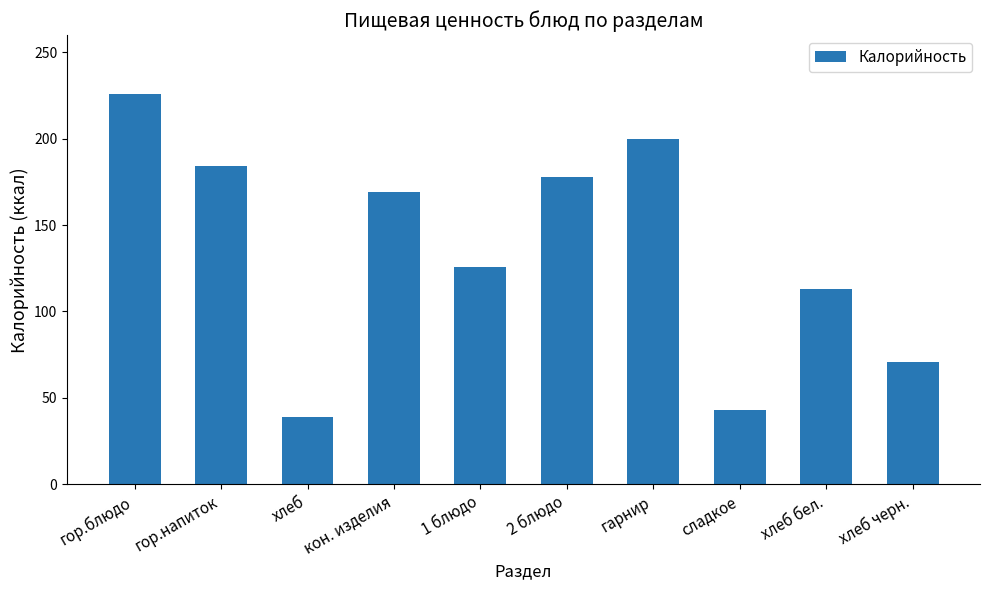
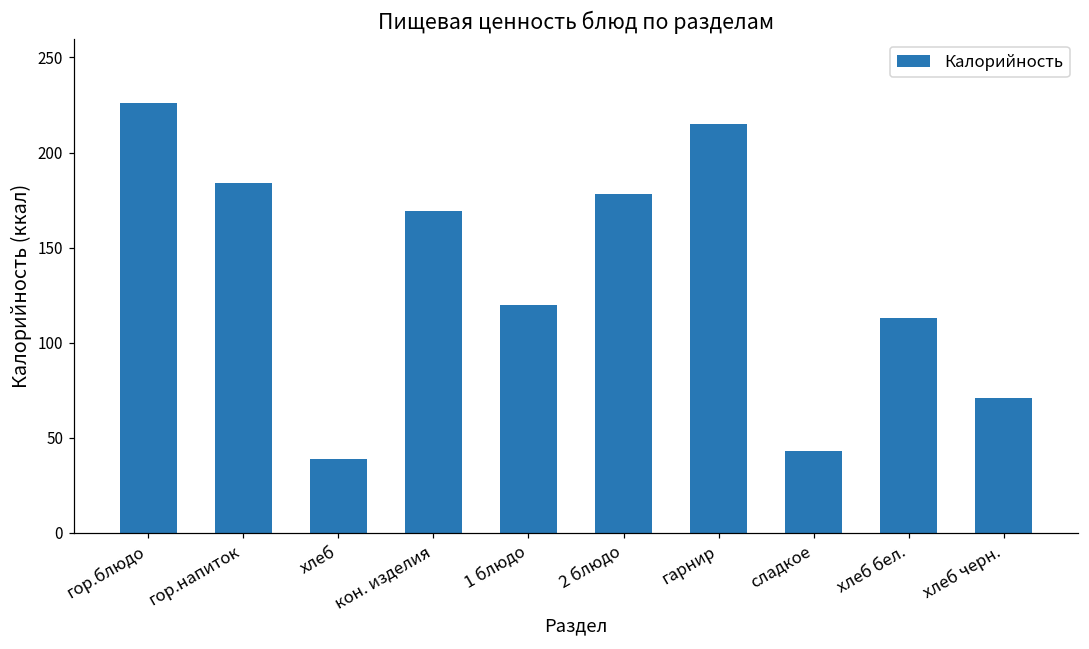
  {
    "гор.блюдо": 226,
    "гор.напиток": 184,
    "хлеб": 39,
    "кон. изделия": 169,
-   "1 блюдо": 126,
+   "1 блюдо": 120,
    "2 блюдо": 178,
-   "гарнир": 200,
+   "гарнир": 215,
    "сладкое": 43,
    "хлеб бел.": 113,
    "хлеб черн.": 71
  }
